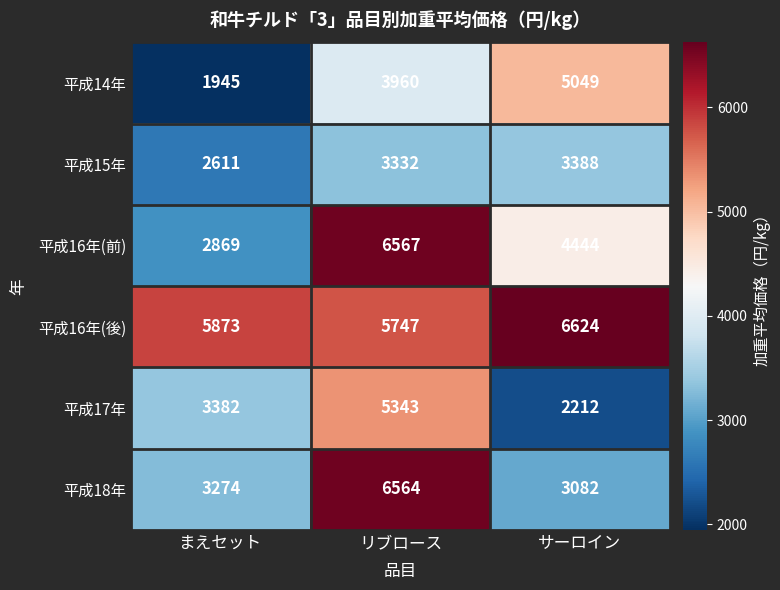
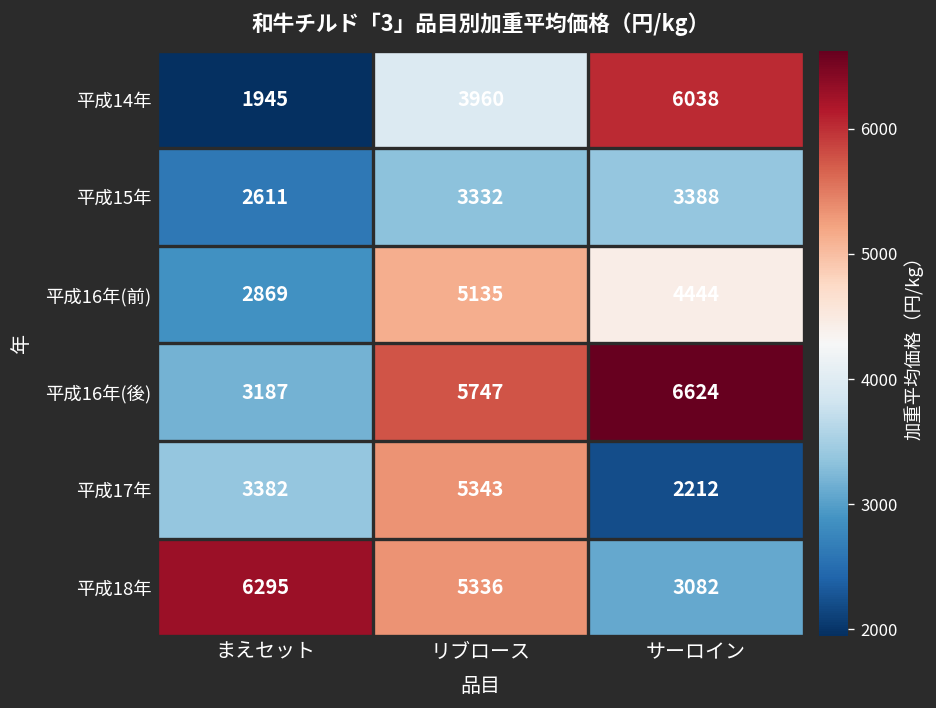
  {
    "平成14年": {
      "まえセット": 1945,
-     "サーロイン": 5049
+     "サーロイン": 6038
    },
    "平成15年": {
      "まえセット": 2611,
      "リブロース": 3332,
      "サーロイン": 3388
    },
    "平成16年(前)": {
      "まえセット": 2869,
-     "リブロース": 6567
+     "リブロース": 5135
    },
    "平成16年(後)": {
-     "まえセット": 5873,
+     "まえセット": 3187,
      "リブロース": 5747,
      "サーロイン": 6624
    },
    "平成17年": {
      "まえセット": 3382,
      "リブロース": 5343,
      "サーロイン": 2212
    },
    "平成18年": {
-     "まえセット": 3274,
-     "リブロース": 6564,
+     "まえセット": 6295,
+     "リブロース": 5336,
      "サーロイン": 3082
    }
  }
